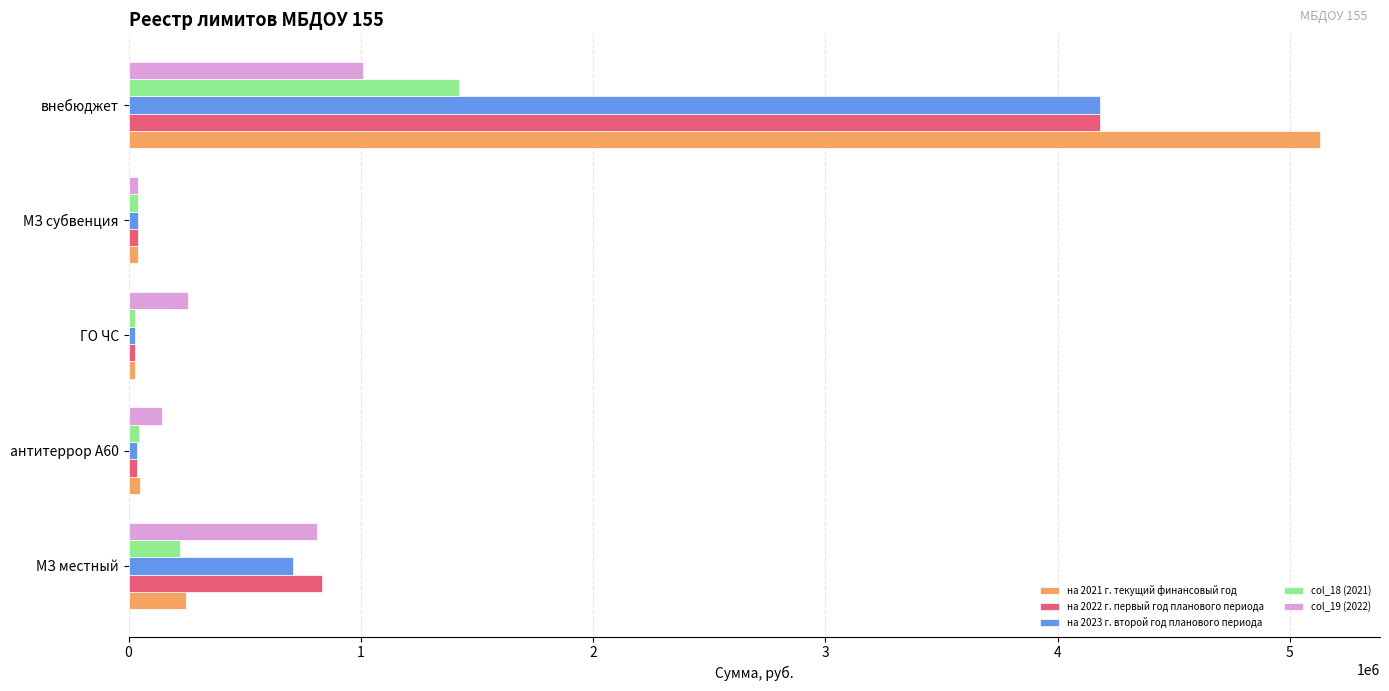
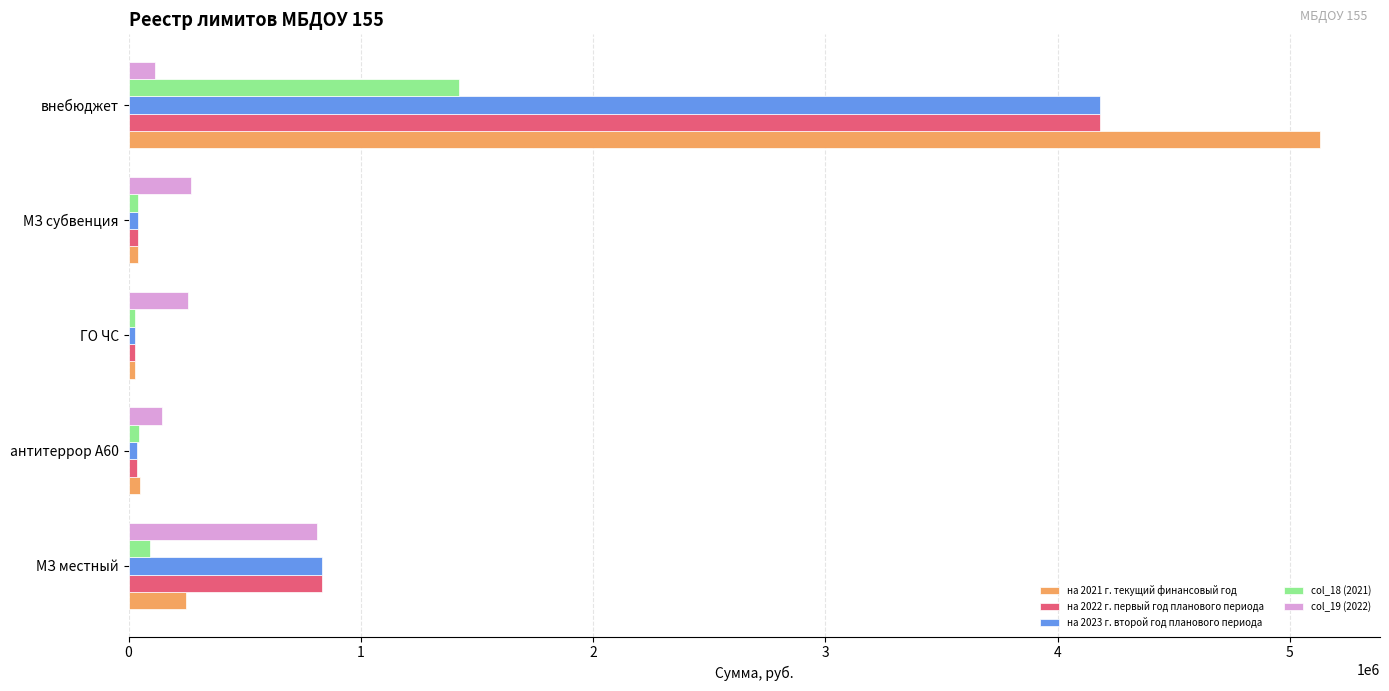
  {
    "на 2021 г. текущий финансовый год": {
      "внебюджет": 5130000,
      "МЗ субвенция": 40000,
      "ГО ЧС": 30000,
      "антитеррор А60": 50000,
      "МЗ местный": 250000
    },
    "на 2022 г. первый год планового периода": {
      "внебюджет": 4180000,
      "МЗ субвенция": 40000,
      "ГО ЧС": 30000,
      "антитеррор А60": 40000,
      "МЗ местный": 830000
    },
    "на 2023 г. второй год планового периода": {
      "внебюджет": 4180000,
      "МЗ субвенция": 40000,
      "ГО ЧС": 30000,
      "антитеррор А60": 40000,
-     "МЗ местный": 710000
+     "МЗ местный": 830000
    },
    "col_18 (2021)": {
      "внебюджет": 1420000,
      "МЗ субвенция": 40000,
      "ГО ЧС": 30000,
      "антитеррор А60": 40000,
-     "МЗ местный": 220000
+     "МЗ местный": 90000
    },
    "col_19 (2022)": {
-     "внебюджет": 1010000,
-     "МЗ субвенция": 40000,
+     "внебюджет": 110000,
+     "МЗ субвенция": 270000,
      "ГО ЧС": 260000,
      "антитеррор А60": 140000,
      "МЗ местный": 810000
    }
  }
